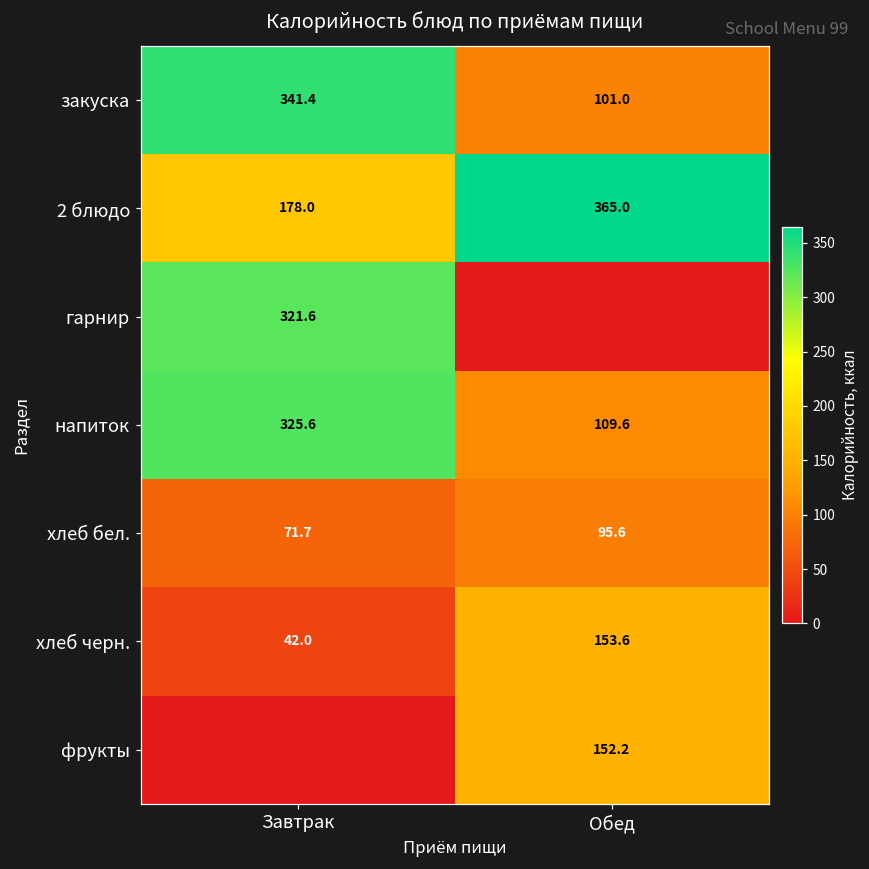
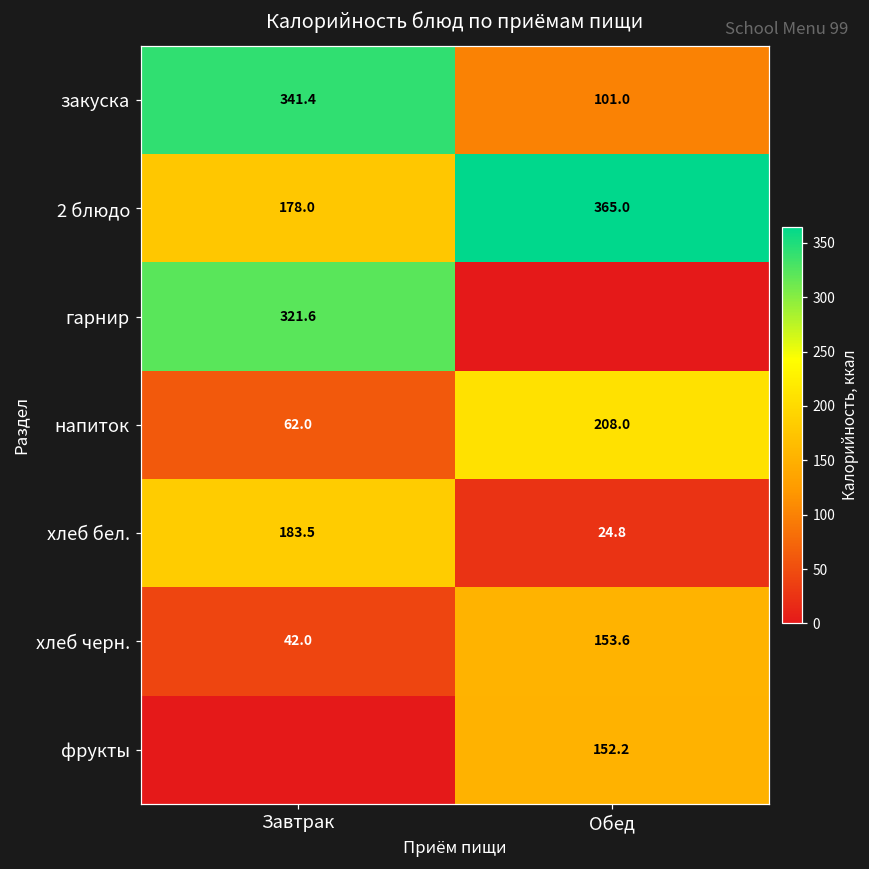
  {
    "закуска": {
      "Завтрак": 341.4,
      "Обед": 101.0
    },
    "2 блюдо": {
      "Завтрак": 178.0,
      "Обед": 365.0
    },
    "гарнир": {
      "Завтрак": 321.6
    },
    "напиток": {
-     "Завтрак": 325.6,
-     "Обед": 109.6
+     "Завтрак": 62.0,
+     "Обед": 208.0
    },
    "хлеб бел.": {
-     "Завтрак": 71.7,
-     "Обед": 95.6
+     "Завтрак": 183.5,
+     "Обед": 24.8
    },
    "хлеб черн.": {
      "Завтрак": 42.0,
      "Обед": 153.6
    },
    "фрукты": {
      "Обед": 152.2
    }
  }
